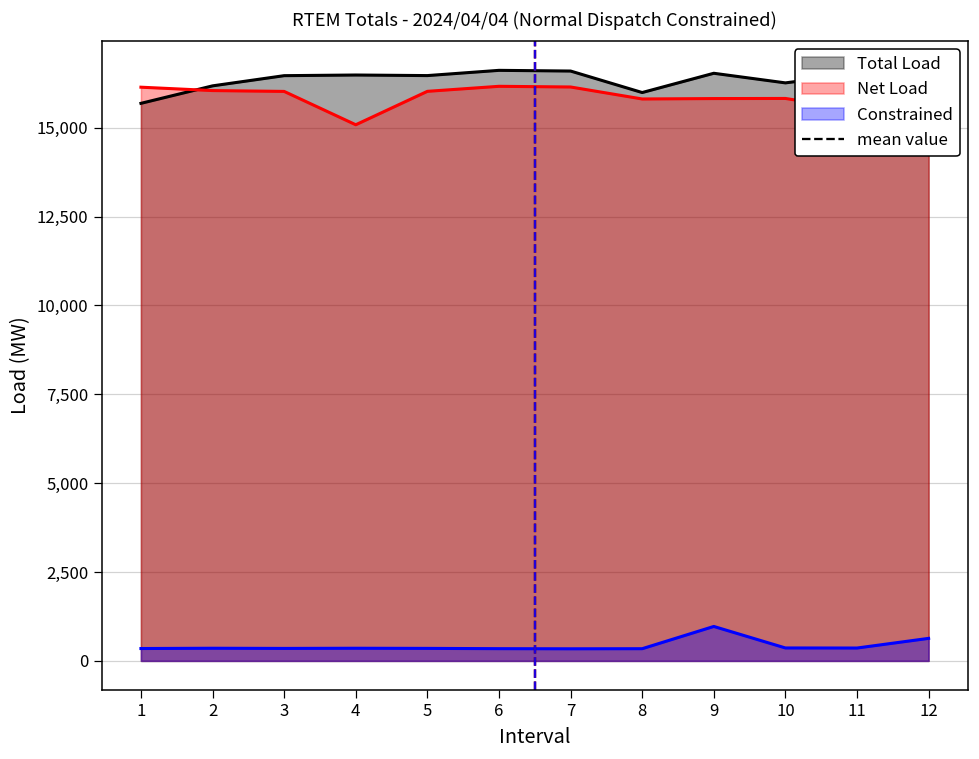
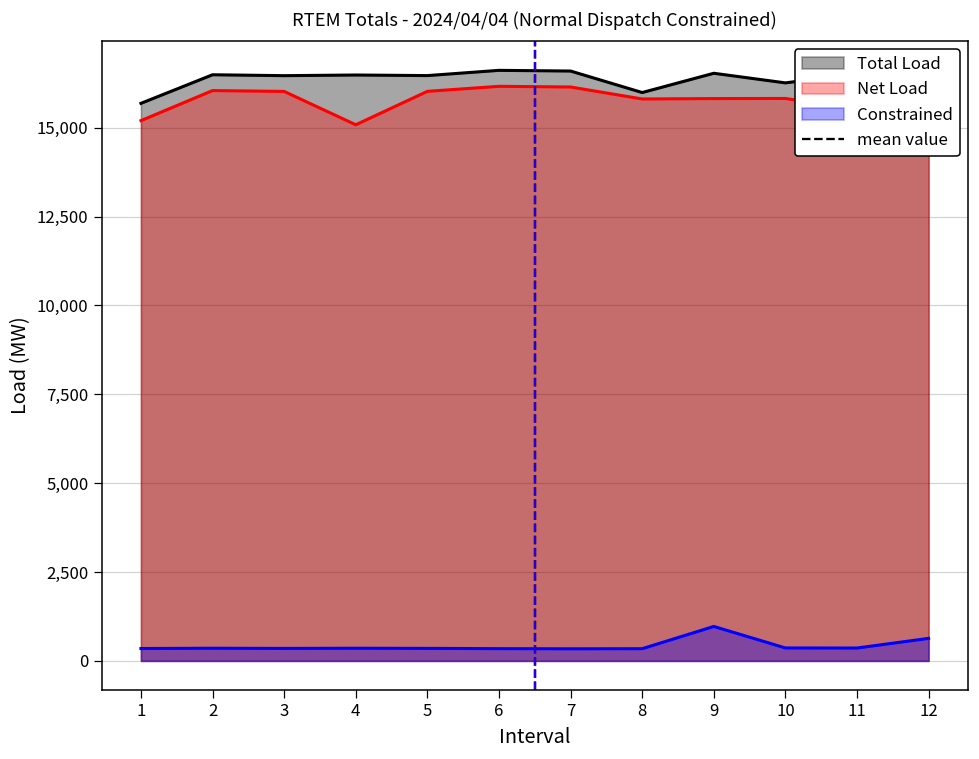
  {
    "Total Load": {
      "1": "15,700",
-     "2": "16,200",
+     "2": "16,500",
      "3": "16,500",
      "4": "16,500",
      "5": "16,500",
      "6": "16,600",
      "7": "16,600",
      "8": "16,000",
      "9": "16,500",
      "10": "16,300"
    },
    "Net Load": {
-     "1": "16,100",
+     "1": "15,200",
      "2": "16,000",
      "3": "16,000",
      "4": "15,100",
      "5": "16,000",
      "6": "16,200",
      "7": "16,100",
      "8": "15,800",
      "9": "15,800",
      "10": "15,800"
    },
    "Constrained": {
      "1": "300",
      "2": "400",
      "3": "400",
      "4": "400",
      "5": "400",
      "6": "300",
      "7": "300",
      "8": "300",
      "9": "1,000",
      "10": "400",
      "11": "400",
      "12": "600"
    }
  }
